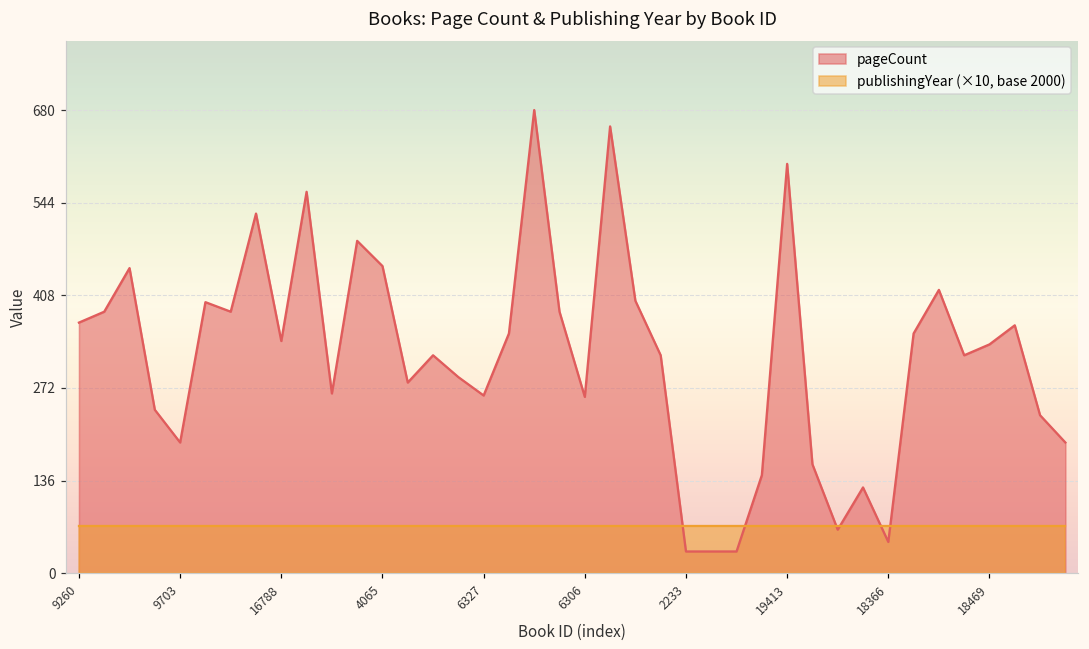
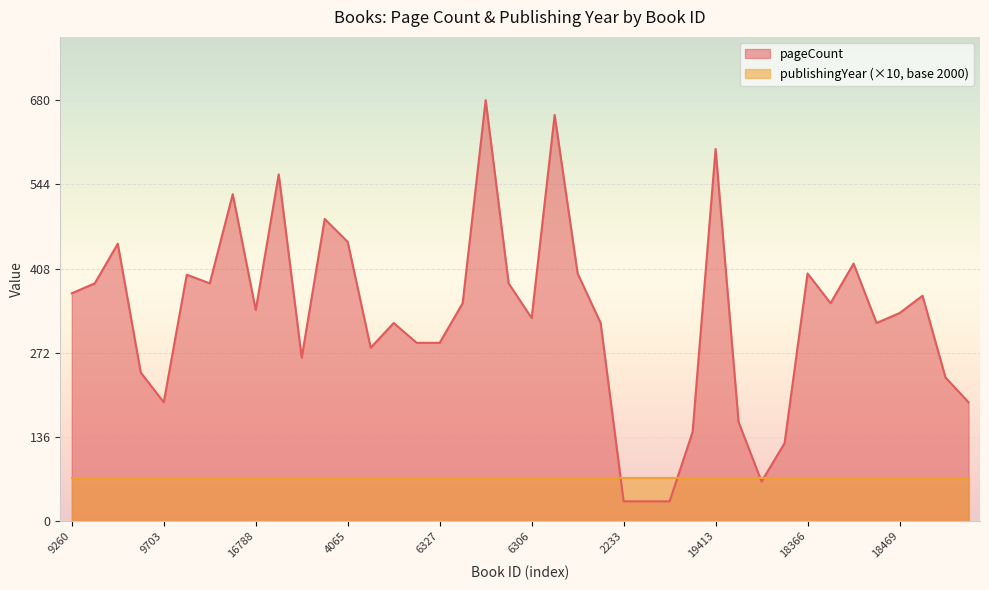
  {
    "pageCount": {
      "9260": 370,
      "9703": 190,
      "16788": 340,
      "4065": 450,
-     "6327": 260,
-     "6306": 260,
+     "6327": 290,
+     "6306": 330,
      "2233": 30,
      "19413": 600,
-     "18366": 50,
+     "18366": 400,
      "18469": 340
    },
    "publishingYear (×10, base 2000)": {
      "9260": 70,
      "9703": 70,
      "16788": 70,
      "4065": 70,
      "6327": 70,
      "6306": 70,
      "2233": 70,
      "19413": 70,
      "18366": 70,
      "18469": 70
    }
  }
